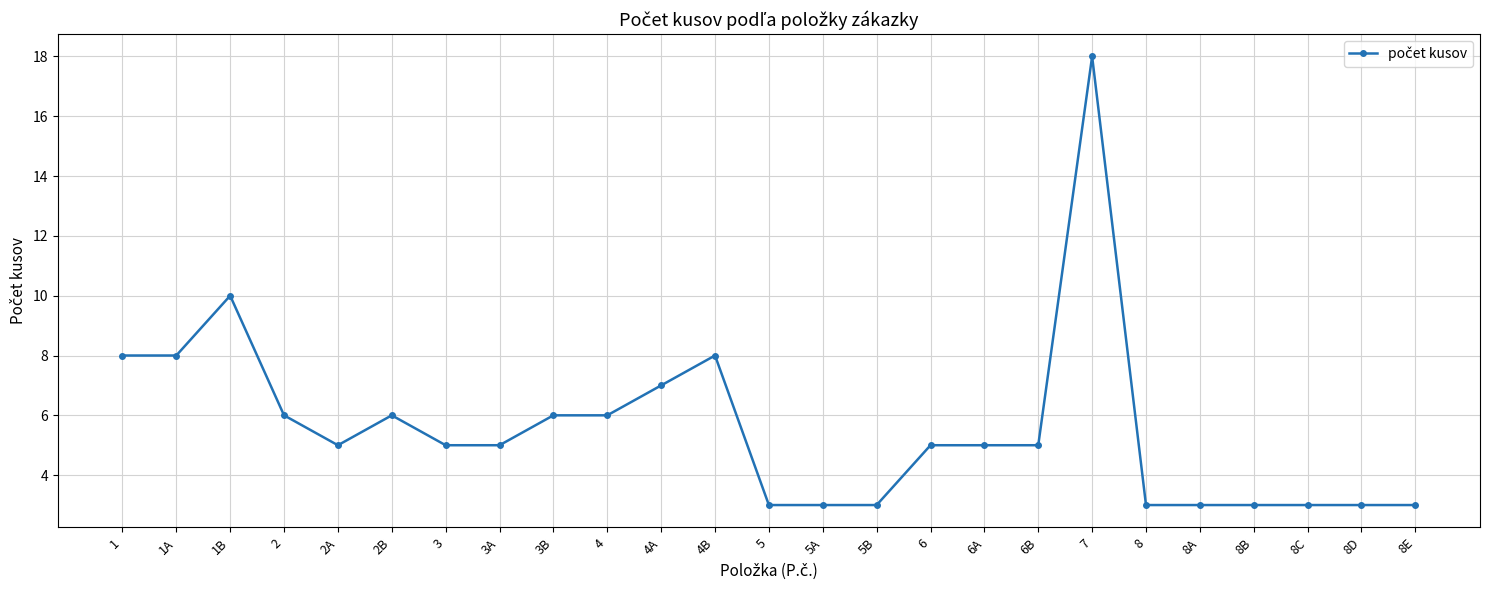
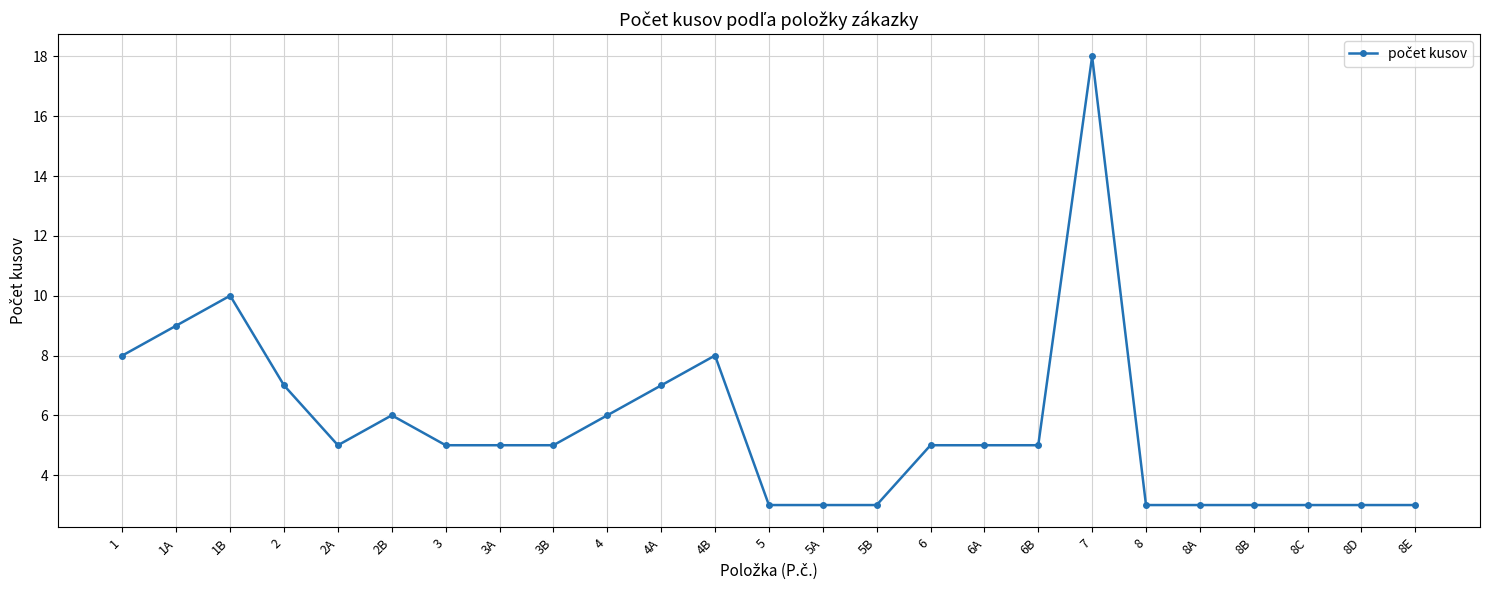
  {
    "1": 8,
-   "1A": 8,
+   "1A": 9,
    "1B": 10,
-   "2": 6,
+   "2": 7,
    "2A": 5,
    "2B": 6,
    "3": 5,
    "3A": 5,
-   "3B": 6,
+   "3B": 5,
    "4": 6,
    "4A": 7,
    "4B": 8,
    "5": 3,
    "5A": 3,
    "5B": 3,
    "6": 5,
    "6A": 5,
    "6B": 5,
    "7": 18,
    "8": 3,
    "8A": 3,
    "8B": 3,
    "8C": 3,
    "8D": 3,
    "8E": 3
  }
